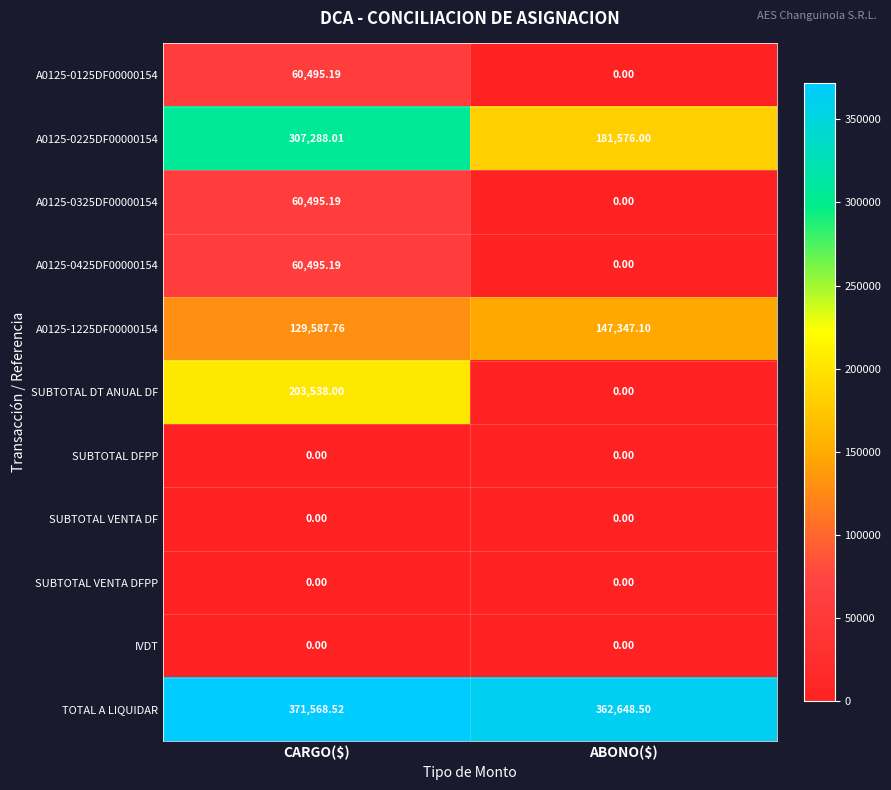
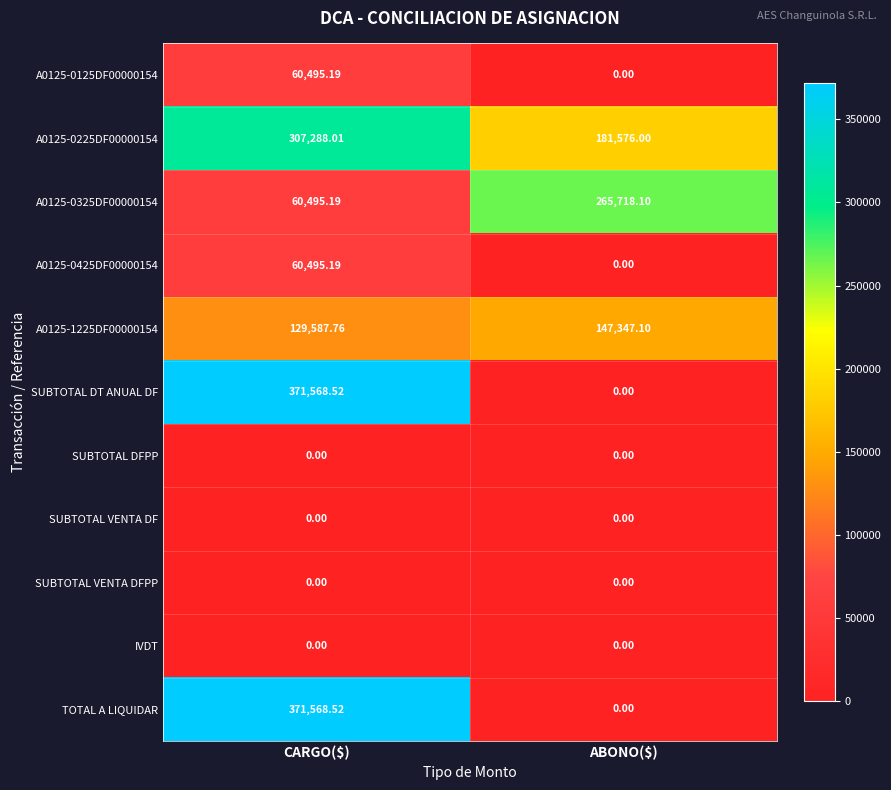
  {
    "A0125-0125DF00000154": {
      "CARGO($)": "60,495.19",
      "ABONO($)": "0.00"
    },
    "A0125-0225DF00000154": {
      "CARGO($)": "307,288.01",
      "ABONO($)": "181,576.00"
    },
    "A0125-0325DF00000154": {
      "CARGO($)": "60,495.19",
-     "ABONO($)": "0.00"
+     "ABONO($)": "265,718.10"
    },
    "A0125-0425DF00000154": {
      "CARGO($)": "60,495.19",
      "ABONO($)": "0.00"
    },
    "A0125-1225DF00000154": {
      "CARGO($)": "129,587.76",
      "ABONO($)": "147,347.10"
    },
    "SUBTOTAL DT ANUAL DF": {
-     "CARGO($)": "203,538.00",
+     "CARGO($)": "371,568.52",
      "ABONO($)": "0.00"
    },
    "SUBTOTAL DFPP": {
      "CARGO($)": "0.00",
      "ABONO($)": "0.00"
    },
    "SUBTOTAL VENTA DF": {
      "CARGO($)": "0.00",
      "ABONO($)": "0.00"
    },
    "SUBTOTAL VENTA DFPP": {
      "CARGO($)": "0.00",
      "ABONO($)": "0.00"
    },
    "IVDT": {
      "CARGO($)": "0.00",
      "ABONO($)": "0.00"
    },
    "TOTAL A LIQUIDAR": {
      "CARGO($)": "371,568.52",
-     "ABONO($)": "362,648.50"
+     "ABONO($)": "0.00"
    }
  }
